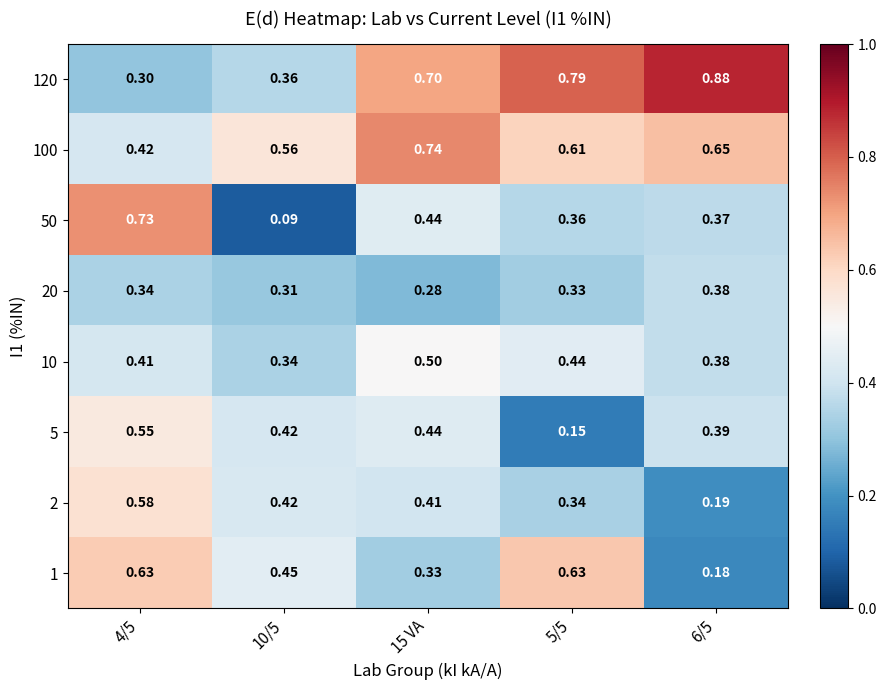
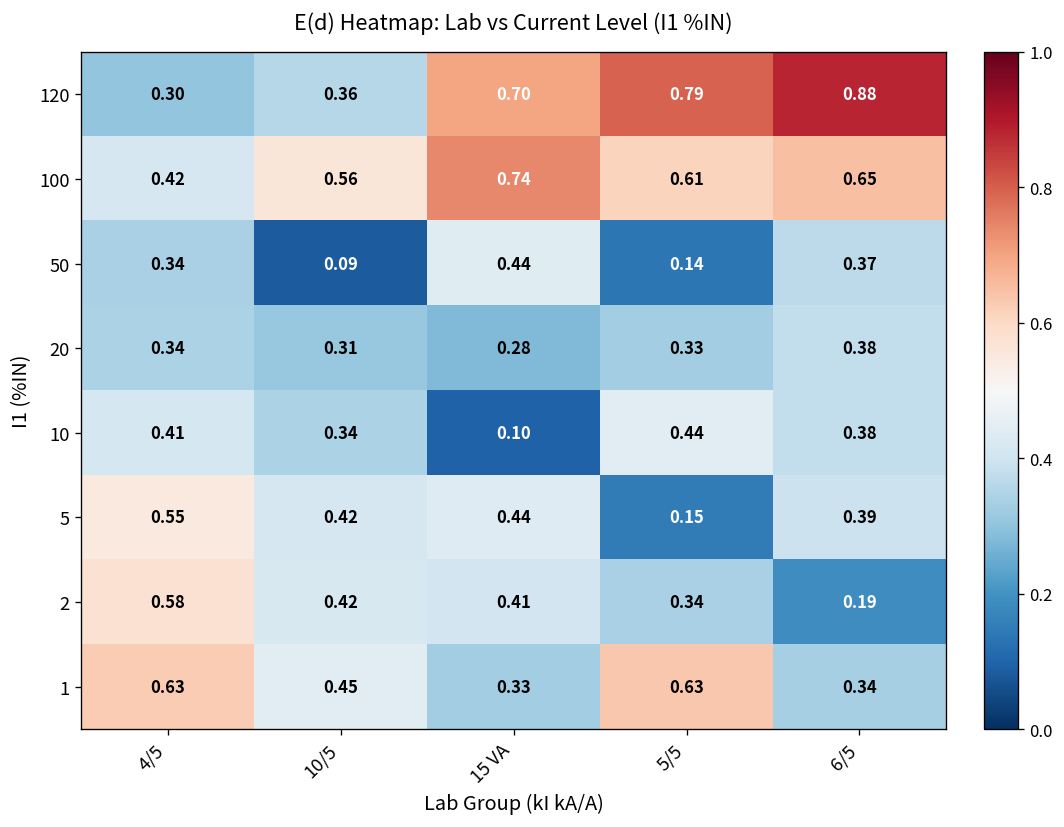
  {
    "120": {
      "4/5": 0.30,
      "10/5": 0.36,
      "15 VA": 0.70,
      "5/5": 0.79,
      "6/5": 0.88
    },
    "100": {
      "4/5": 0.42,
      "10/5": 0.56,
      "15 VA": 0.74,
      "5/5": 0.61,
      "6/5": 0.65
    },
    "50": {
-     "4/5": 0.73,
+     "4/5": 0.34,
      "10/5": 0.09,
      "15 VA": 0.44,
-     "5/5": 0.36,
+     "5/5": 0.14,
      "6/5": 0.37
    },
    "20": {
      "4/5": 0.34,
      "10/5": 0.31,
      "15 VA": 0.28,
      "5/5": 0.33,
      "6/5": 0.38
    },
    "10": {
      "4/5": 0.41,
      "10/5": 0.34,
-     "15 VA": 0.50,
+     "15 VA": 0.10,
      "5/5": 0.44,
      "6/5": 0.38
    },
    "5": {
      "4/5": 0.55,
      "10/5": 0.42,
      "15 VA": 0.44,
      "5/5": 0.15,
      "6/5": 0.39
    },
    "2": {
      "4/5": 0.58,
      "10/5": 0.42,
      "15 VA": 0.41,
      "5/5": 0.34,
      "6/5": 0.19
    },
    "1": {
      "4/5": 0.63,
      "10/5": 0.45,
      "15 VA": 0.33,
      "5/5": 0.63,
-     "6/5": 0.18
+     "6/5": 0.34
    }
  }
